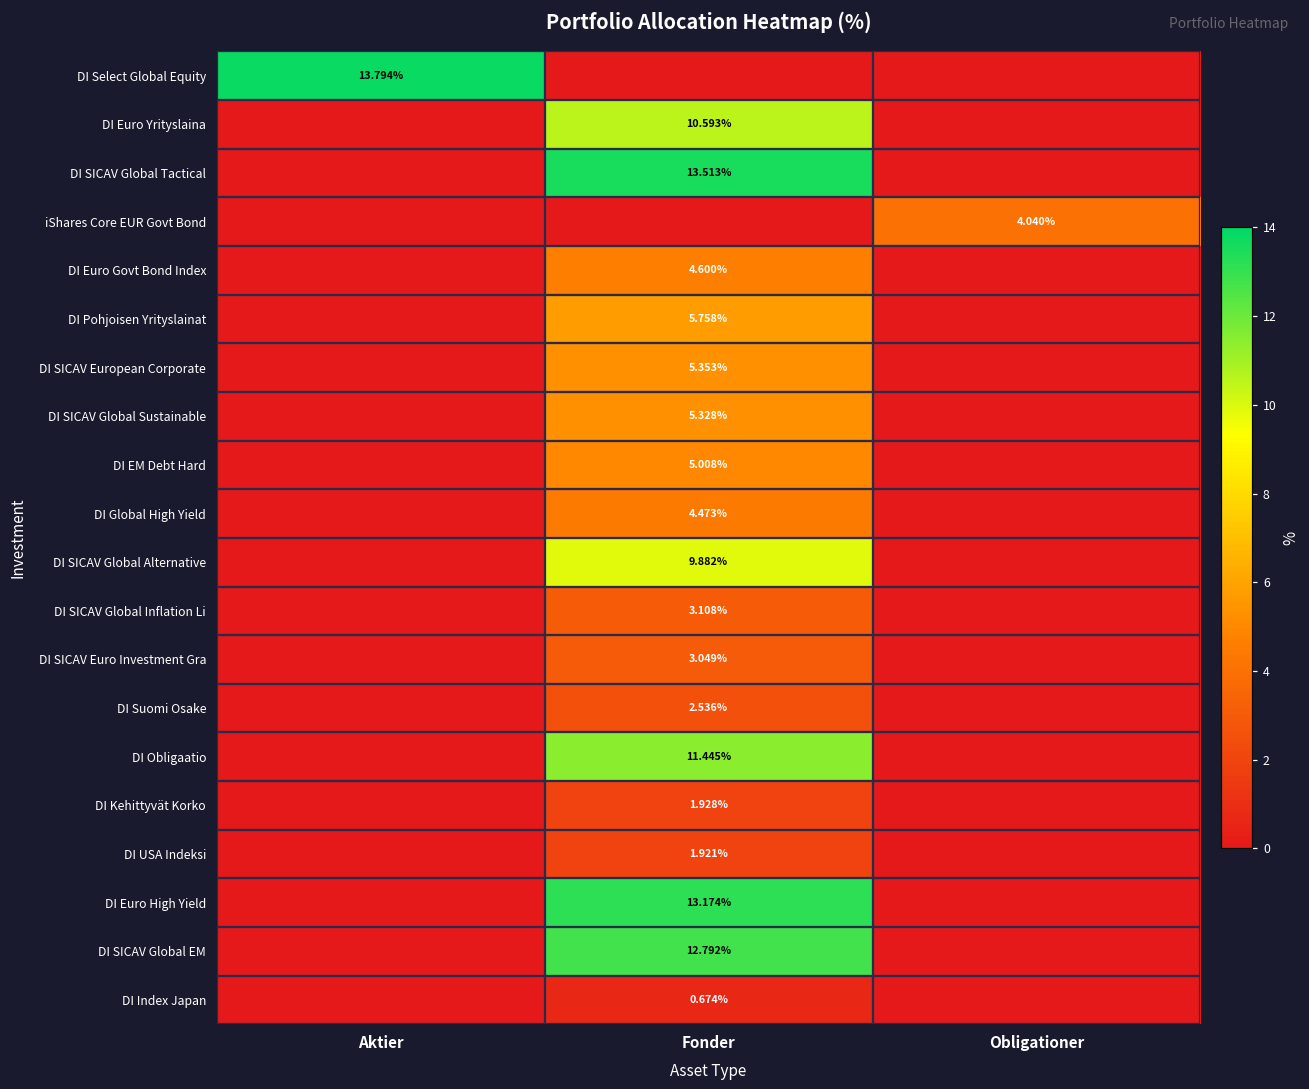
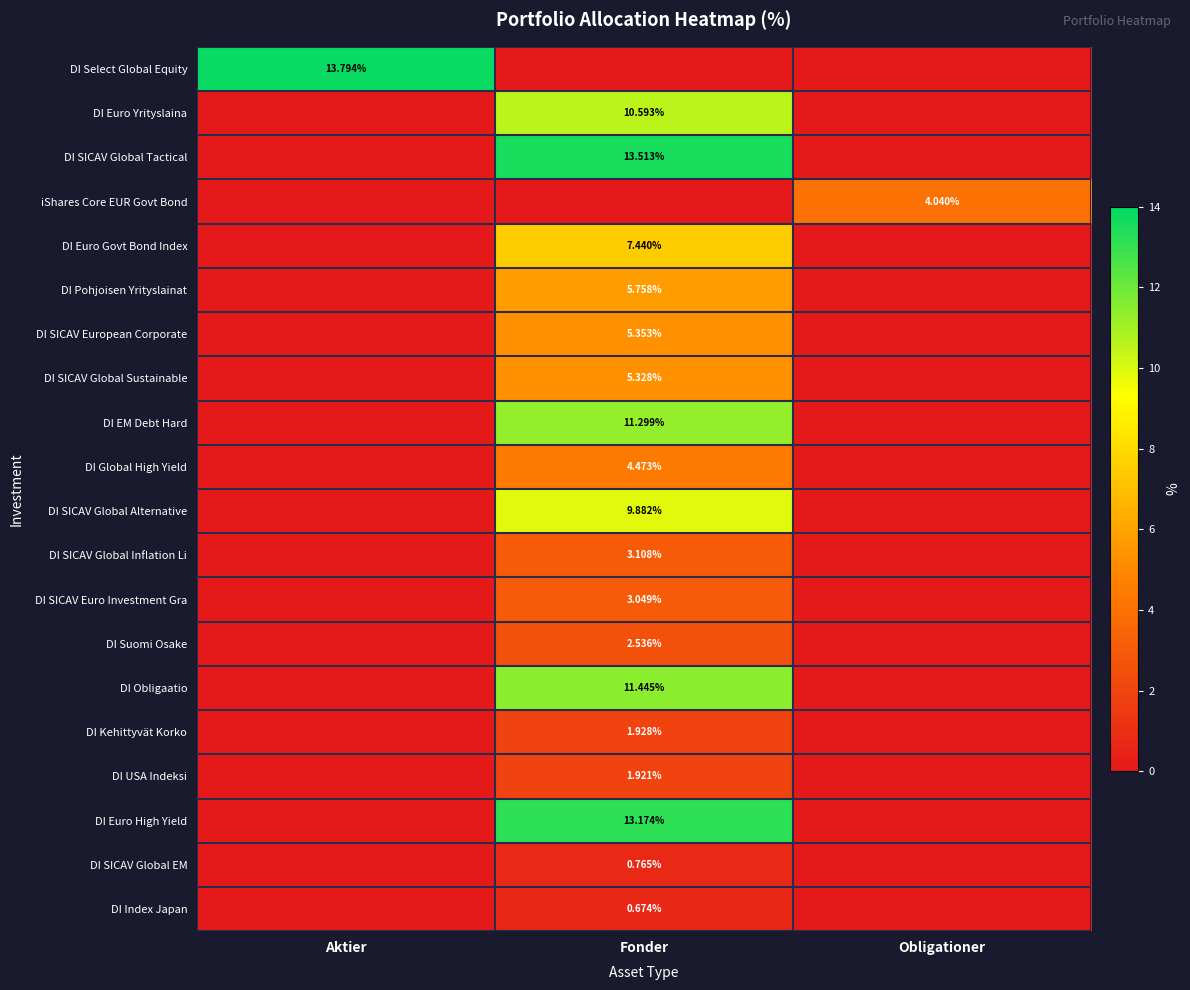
  {
    "DI Select Global Equity": {
      "Aktier": "13.794%"
    },
    "DI Euro Yrityslaina": {
      "Fonder": "10.593%"
    },
    "DI SICAV Global Tactical": {
      "Fonder": "13.513%"
    },
    "iShares Core EUR Govt Bond": {
      "Obligationer": "4.040%"
    },
    "DI Euro Govt Bond Index": {
-     "Fonder": "4.600%"
+     "Fonder": "7.440%"
    },
    "DI Pohjoisen Yrityslainat": {
      "Fonder": "5.758%"
    },
    "DI SICAV European Corporate": {
      "Fonder": "5.353%"
    },
    "DI SICAV Global Sustainable": {
      "Fonder": "5.328%"
    },
    "DI EM Debt Hard": {
-     "Fonder": "5.008%"
+     "Fonder": "11.299%"
    },
    "DI Global High Yield": {
      "Fonder": "4.473%"
    },
    "DI SICAV Global Alternative": {
      "Fonder": "9.882%"
    },
    "DI SICAV Global Inflation Li": {
      "Fonder": "3.108%"
    },
    "DI SICAV Euro Investment Gra": {
      "Fonder": "3.049%"
    },
    "DI Suomi Osake": {
      "Fonder": "2.536%"
    },
    "DI Obligaatio": {
      "Fonder": "11.445%"
    },
    "DI Kehittyvät Korko": {
      "Fonder": "1.928%"
    },
    "DI USA Indeksi": {
      "Fonder": "1.921%"
    },
    "DI Euro High Yield": {
      "Fonder": "13.174%"
    },
    "DI SICAV Global EM": {
-     "Fonder": "12.792%"
+     "Fonder": "0.765%"
    },
    "DI Index Japan": {
      "Fonder": "0.674%"
    }
  }
